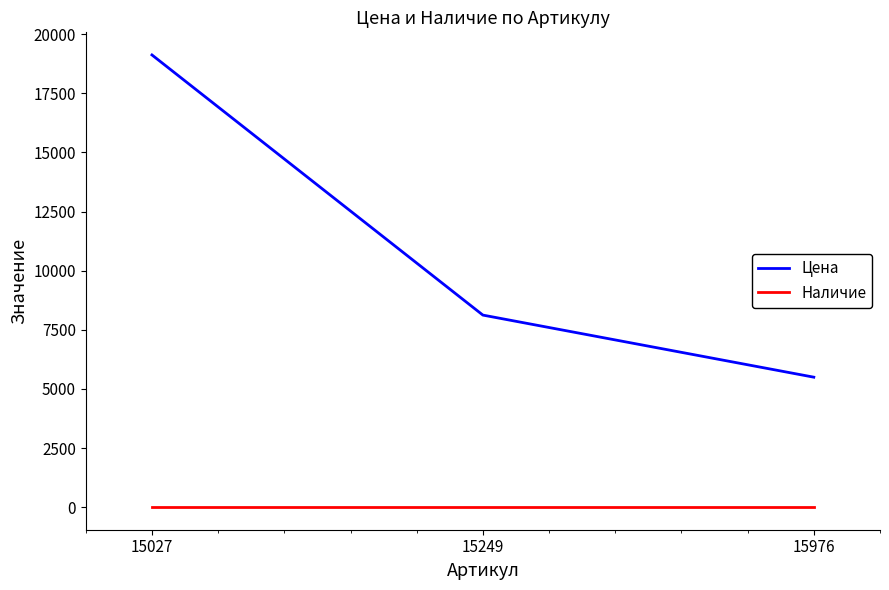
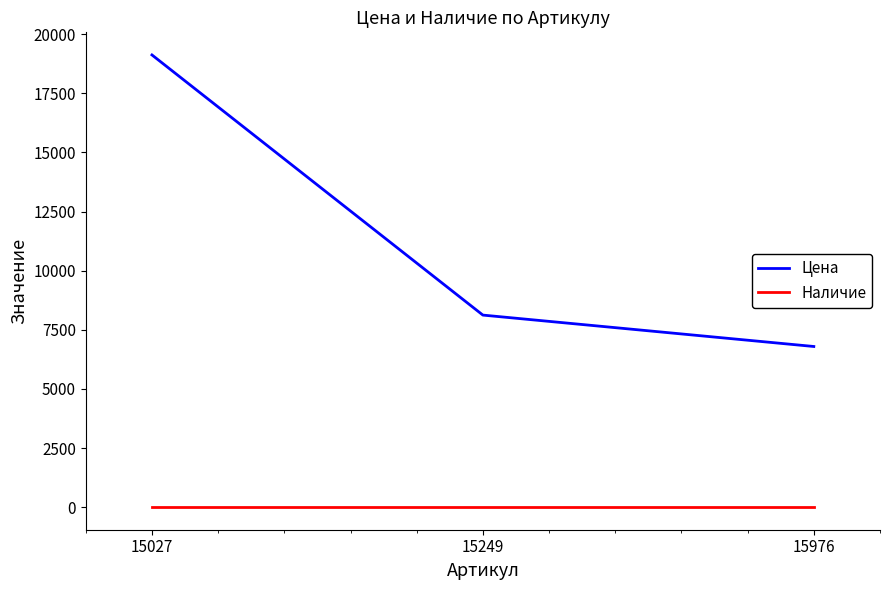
  {
    "Цена": {
      "15027": 19100,
      "15249": 8100,
-     "15976": 5500
+     "15976": 6800
    },
    "Наличие": {
      "15027": 0,
      "15249": 0,
      "15976": 0
    }
  }
